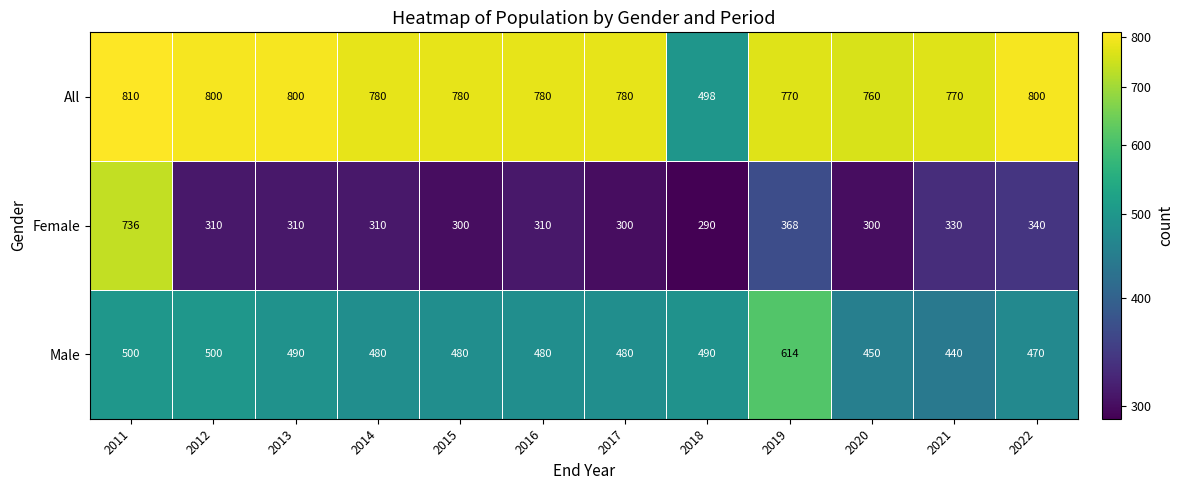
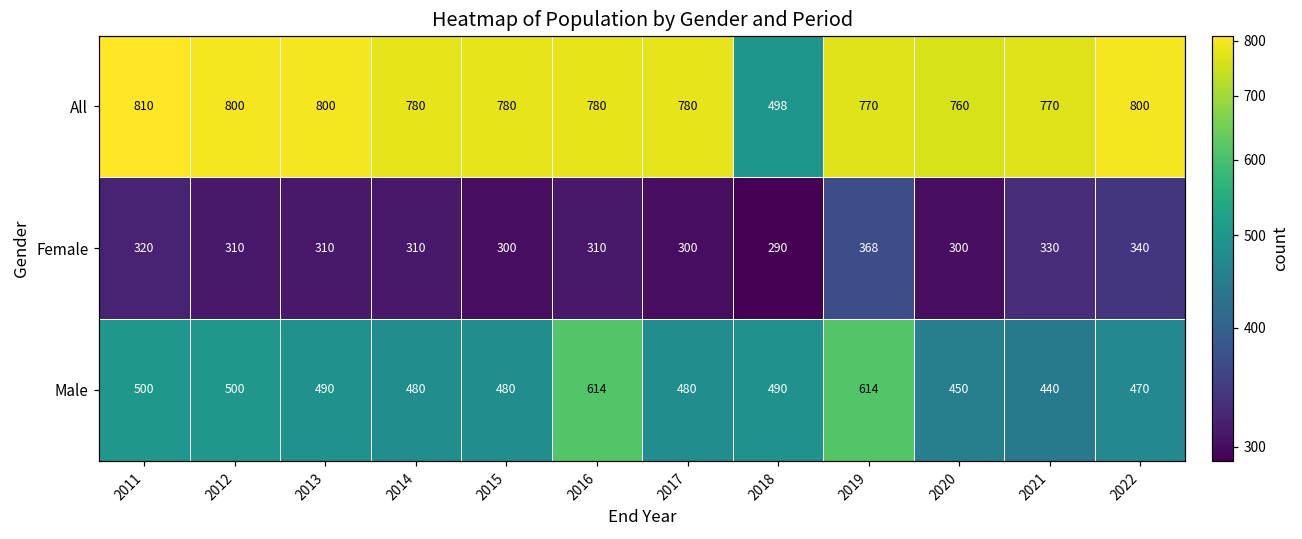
  {
    "All": {
      "2011": 810,
      "2012": 800,
      "2013": 800,
      "2014": 780,
      "2015": 780,
      "2016": 780,
      "2017": 780,
      "2018": 498,
      "2019": 770,
      "2020": 760,
      "2021": 770,
      "2022": 800
    },
    "Female": {
-     "2011": 736,
+     "2011": 320,
      "2012": 310,
      "2013": 310,
      "2014": 310,
      "2015": 300,
      "2016": 310,
      "2017": 300,
      "2018": 290,
      "2019": 368,
      "2020": 300,
      "2021": 330,
      "2022": 340
    },
    "Male": {
      "2011": 500,
      "2012": 500,
      "2013": 490,
      "2014": 480,
      "2015": 480,
-     "2016": 480,
+     "2016": 614,
      "2017": 480,
      "2018": 490,
      "2019": 614,
      "2020": 450,
      "2021": 440,
      "2022": 470
    }
  }
